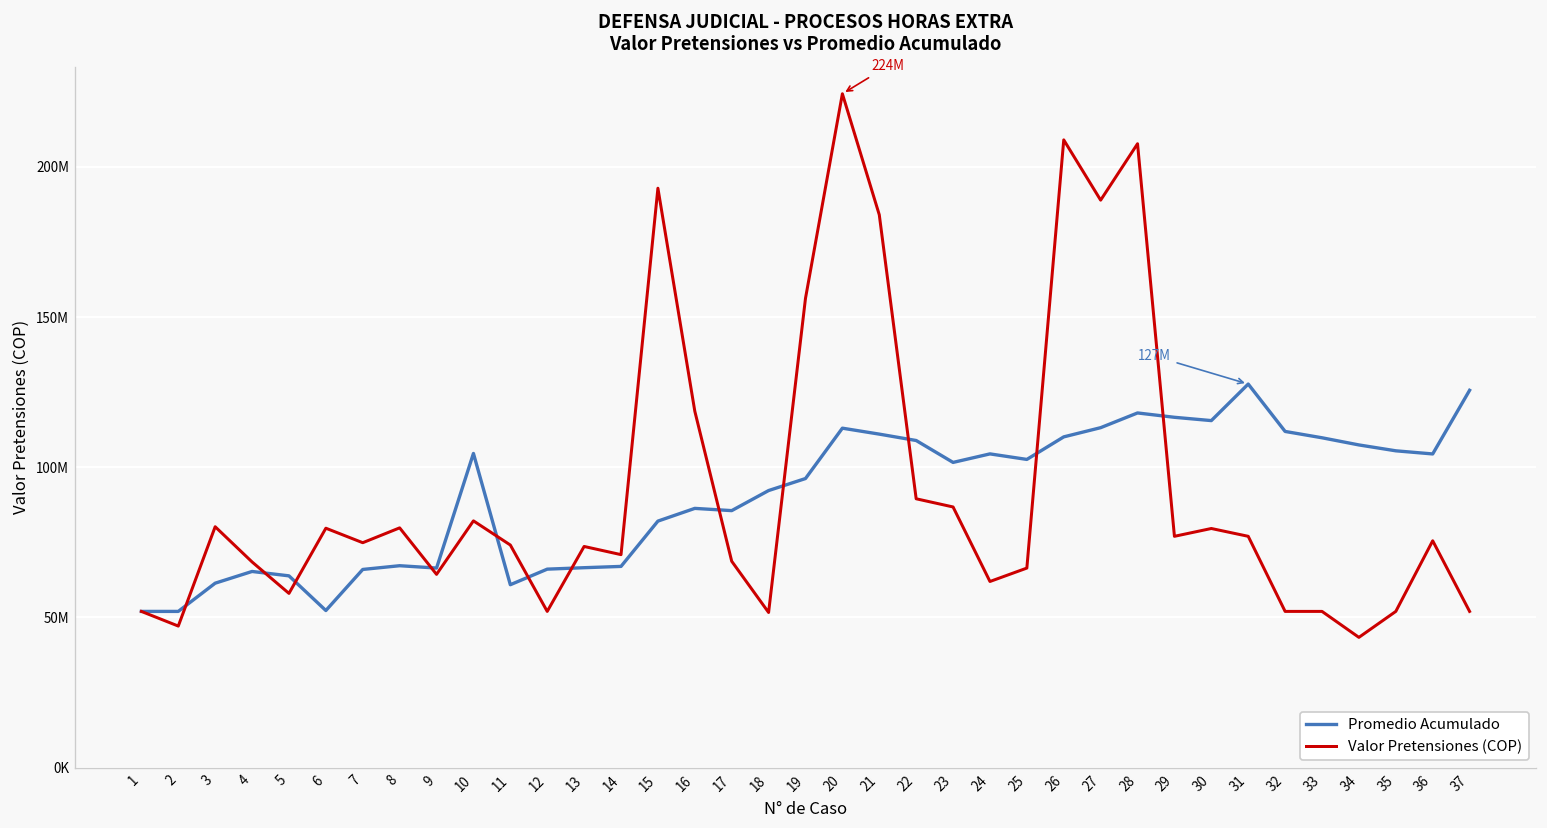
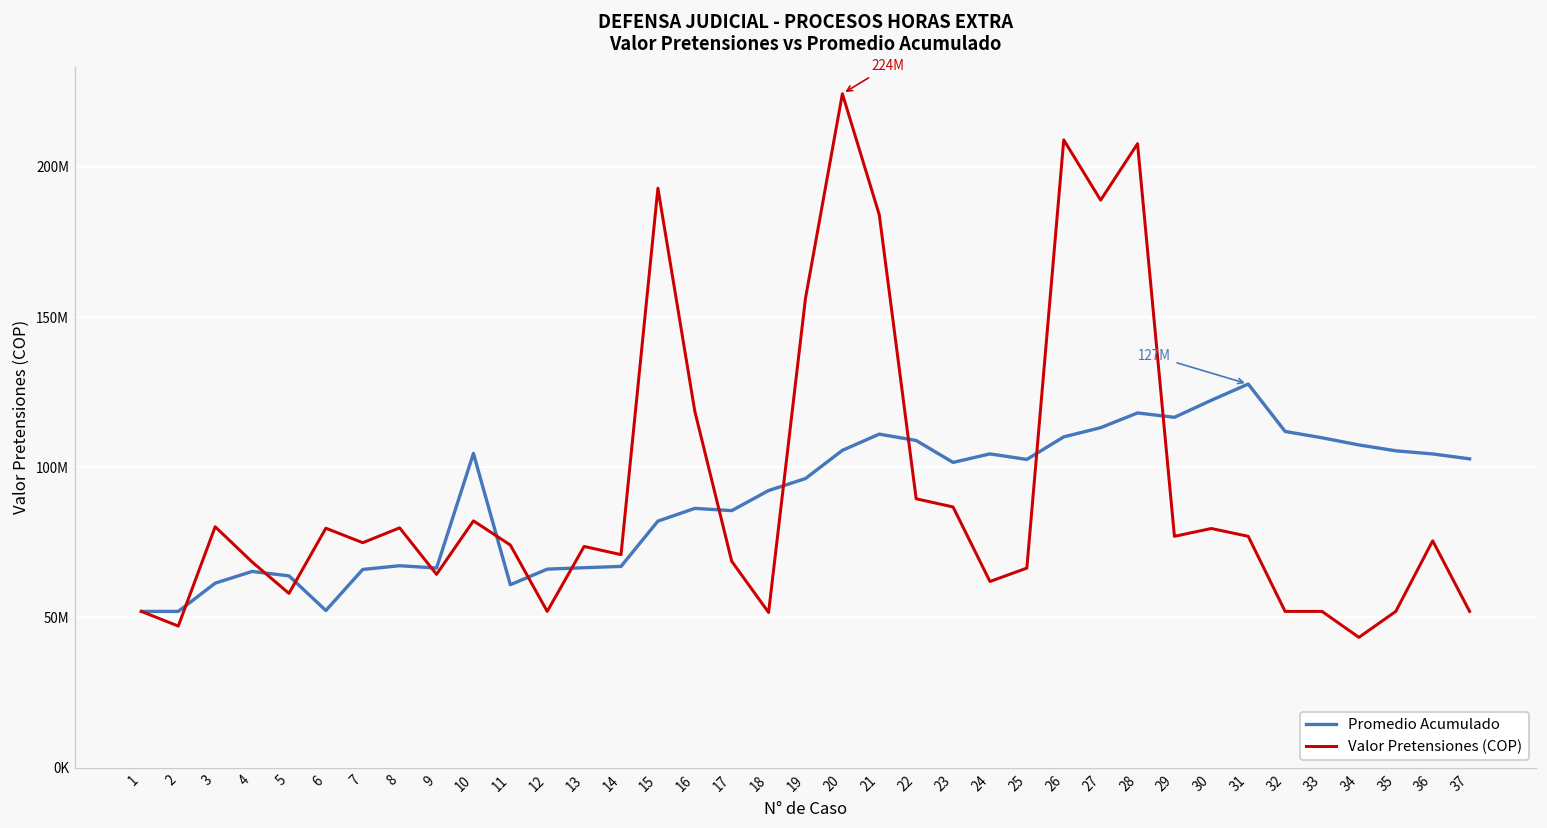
  {
    "Promedio Acumulado": {
      "2": "52000000",
      "3": "61000000",
      "4": "65000000",
      "5": "64000000",
      "6": "52000000",
      "7": "66000000",
      "8": "67000000",
      "9": "66000000",
      "10": "105000000",
      "11": "61000000",
      "12": "66000000",
      "13": "67000000",
      "14": "67000000",
      "15": "82000000",
      "16": "86000000",
      "17": "86000000",
      "18": "92000000",
      "19": "96000000",
-     "20": "113000000",
+     "20": "106000000",
      "21": "111000000",
      "22": "109000000",
      "23": "102000000",
      "24": "104000000",
      "25": "103000000",
      "26": "110000000",
      "27": "113000000",
      "28": "118000000",
      "29": "117000000",
-     "30": "116000000",
+     "30": "122000000",
      "32": "112000000",
      "33": "110000000",
      "34": "107000000",
      "35": "105000000",
      "36": "104000000",
-     "37": "126000000"
+     "37": "103000000"
    },
    "Valor Pretensiones (COP)": {
      "20": "224M"
    }
  }
